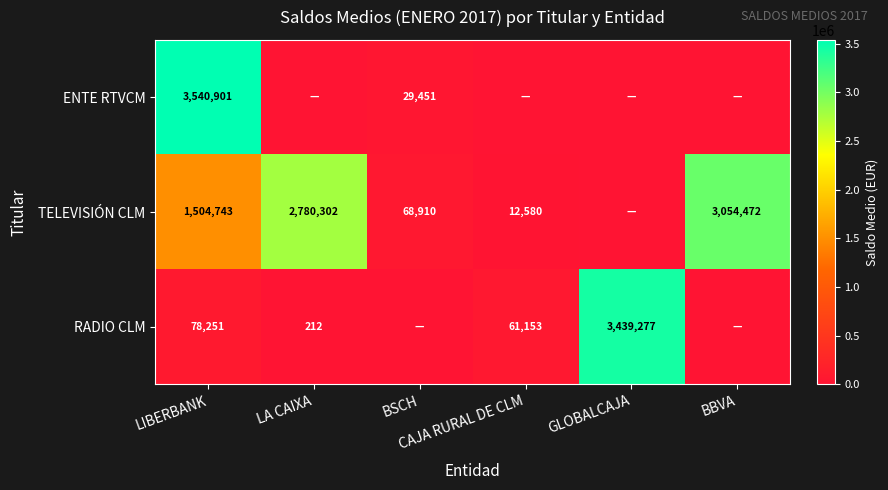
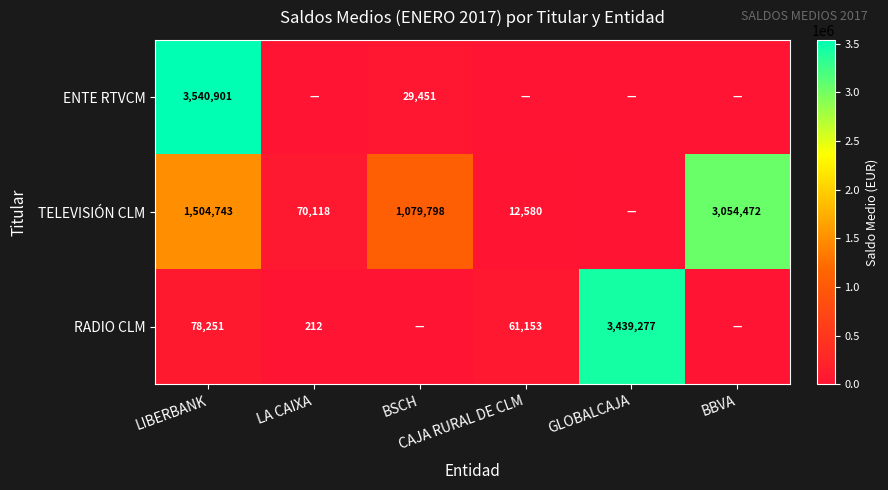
  {
    "ENTE RTVCM": {
      "LIBERBANK": "3,540,901",
      "BSCH": "29,451"
    },
    "TELEVISIÓN CLM": {
      "LIBERBANK": "1,504,743",
-     "LA CAIXA": "2,780,302",
-     "BSCH": "68,910",
+     "LA CAIXA": "70,118",
+     "BSCH": "1,079,798",
      "CAJA RURAL DE CLM": "12,580",
      "BBVA": "3,054,472"
    },
    "RADIO CLM": {
      "LIBERBANK": "78,251",
      "LA CAIXA": "212",
      "CAJA RURAL DE CLM": "61,153",
      "GLOBALCAJA": "3,439,277"
    }
  }
